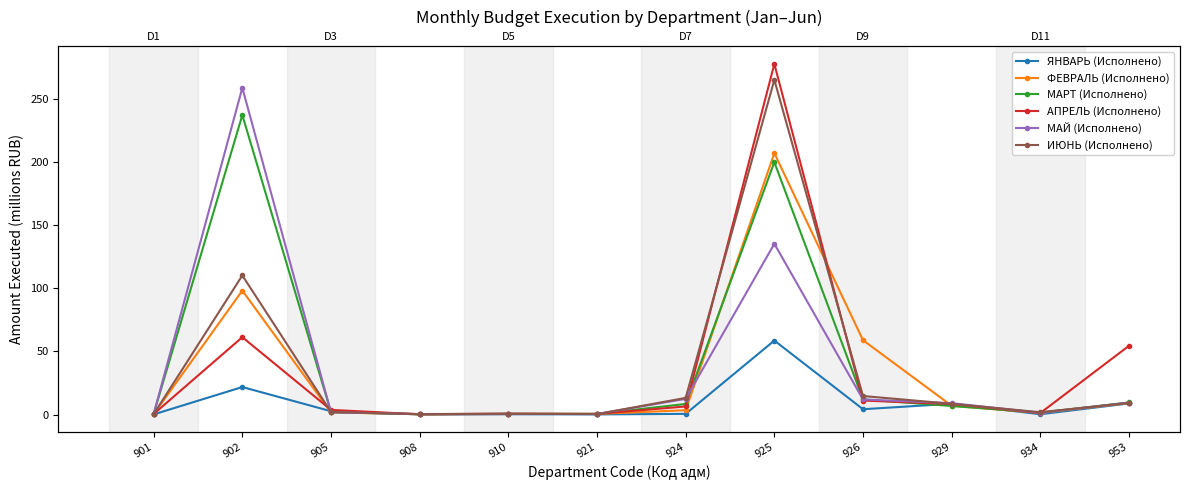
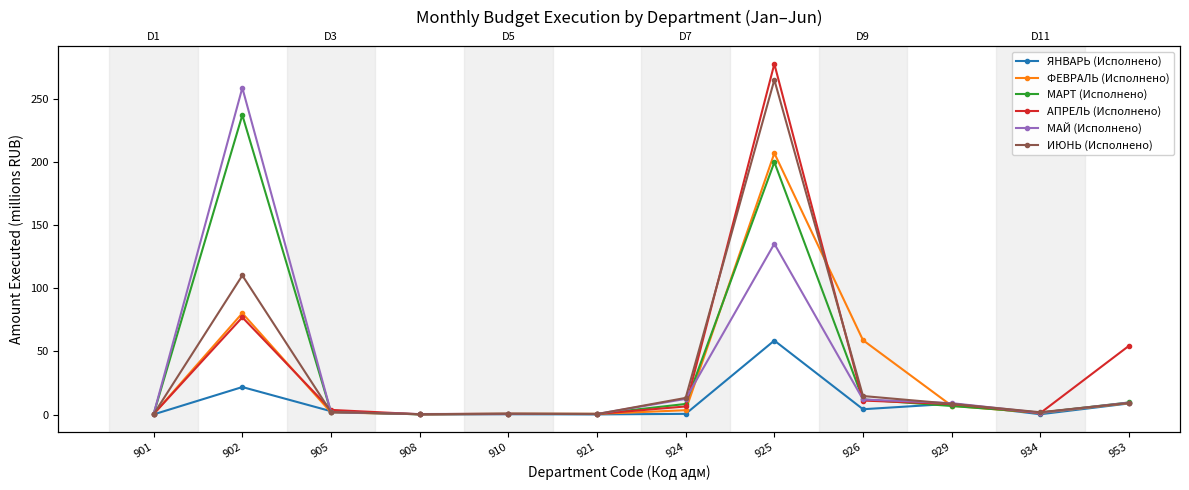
  {
    "ЯНВАРЬ (Исполнено)": {
      "902": 22,
      "924": 1,
      "925": 59,
      "926": 4
    },
    "ФЕВРАЛЬ (Исполнено)": {
-     "902": 98,
+     "902": 80,
      "924": 3,
      "925": 207,
      "926": 59
    },
    "МАРТ (Исполнено)": {
      "902": 237,
      "925": 200
    },
    "АПРЕЛЬ (Исполнено)": {
-     "902": 61,
+     "902": 77,
      "925": 278,
      "953": 54
    },
    "МАЙ (Исполнено)": {
      "902": 259,
      "925": 135
    },
    "ИЮНЬ (Исполнено)": {
      "902": 110,
      "925": 265,
      "926": 15
    }
  }
